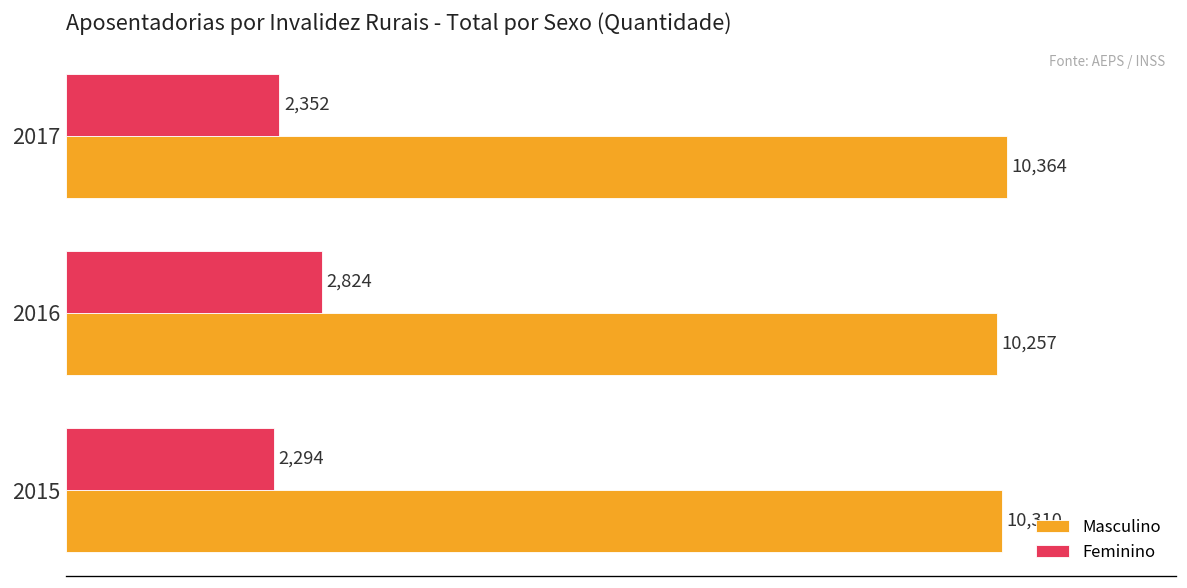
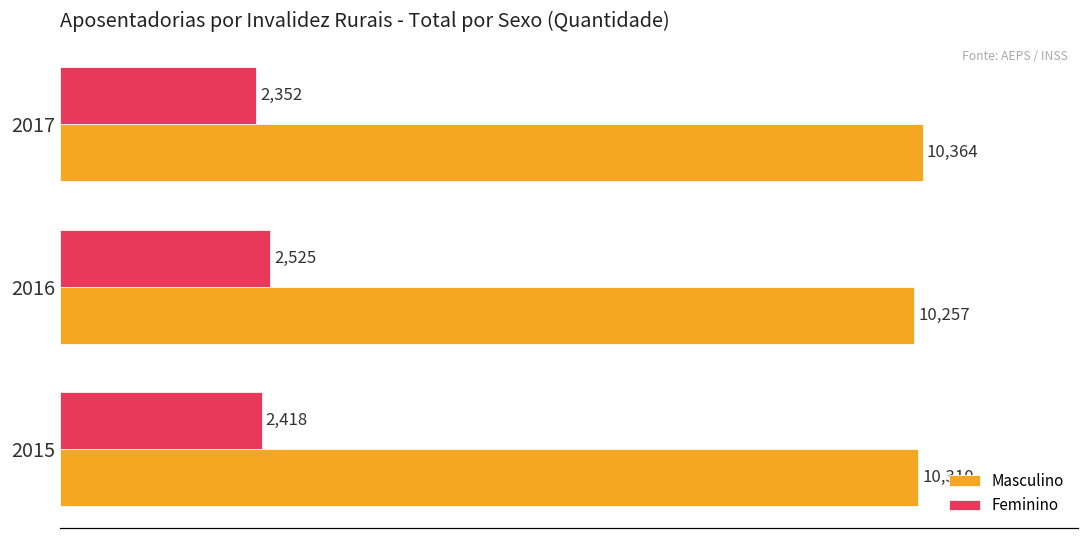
  {
    "Masculino": {
      "2017": "10,364",
      "2016": "10,257",
      "2015": "10,310"
    },
    "Feminino": {
      "2017": "2,352",
-     "2016": "2,824",
-     "2015": "2,294"
+     "2016": "2,525",
+     "2015": "2,418"
    }
  }
